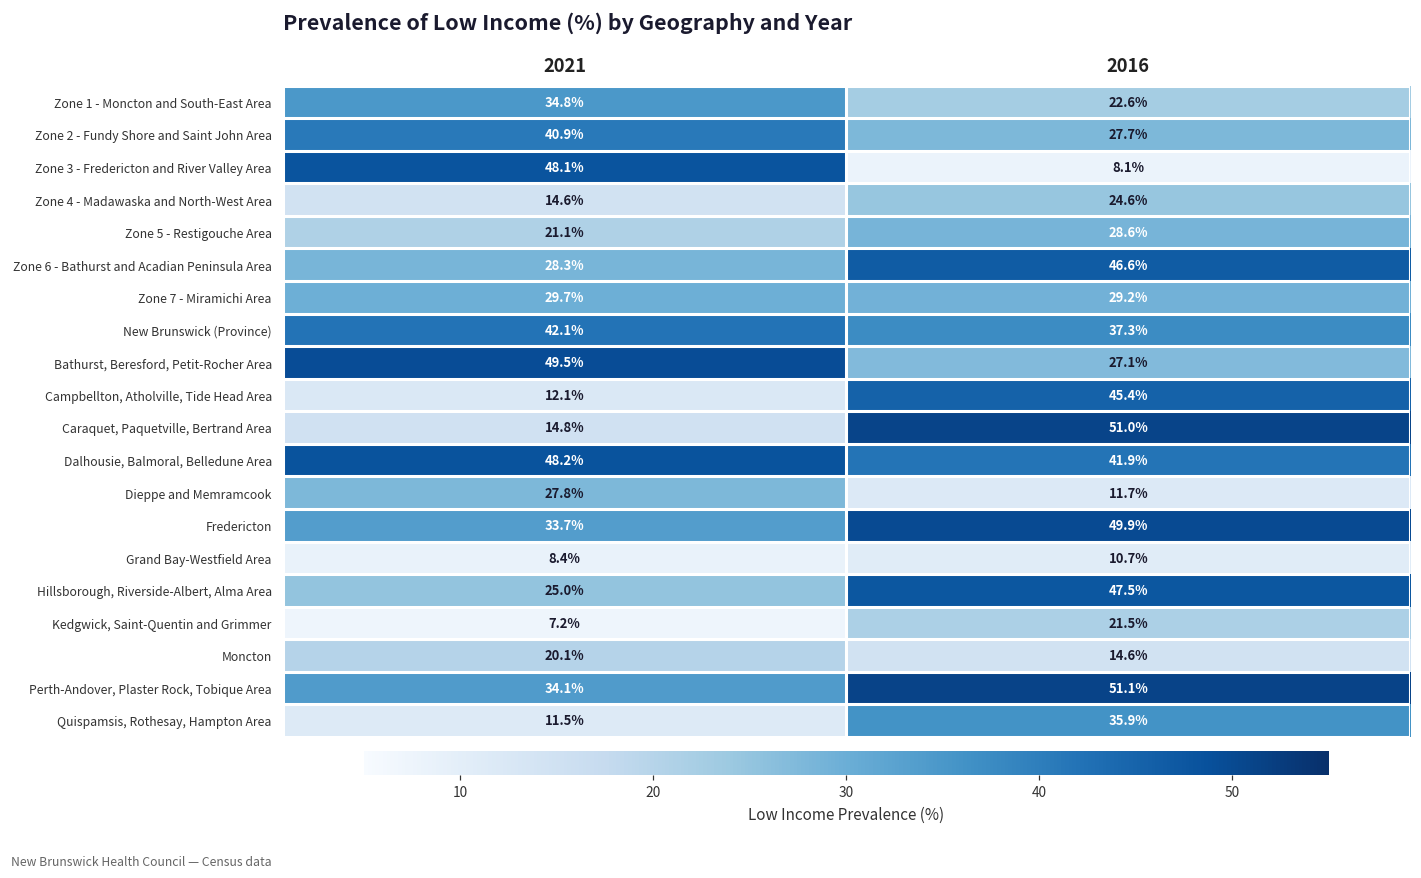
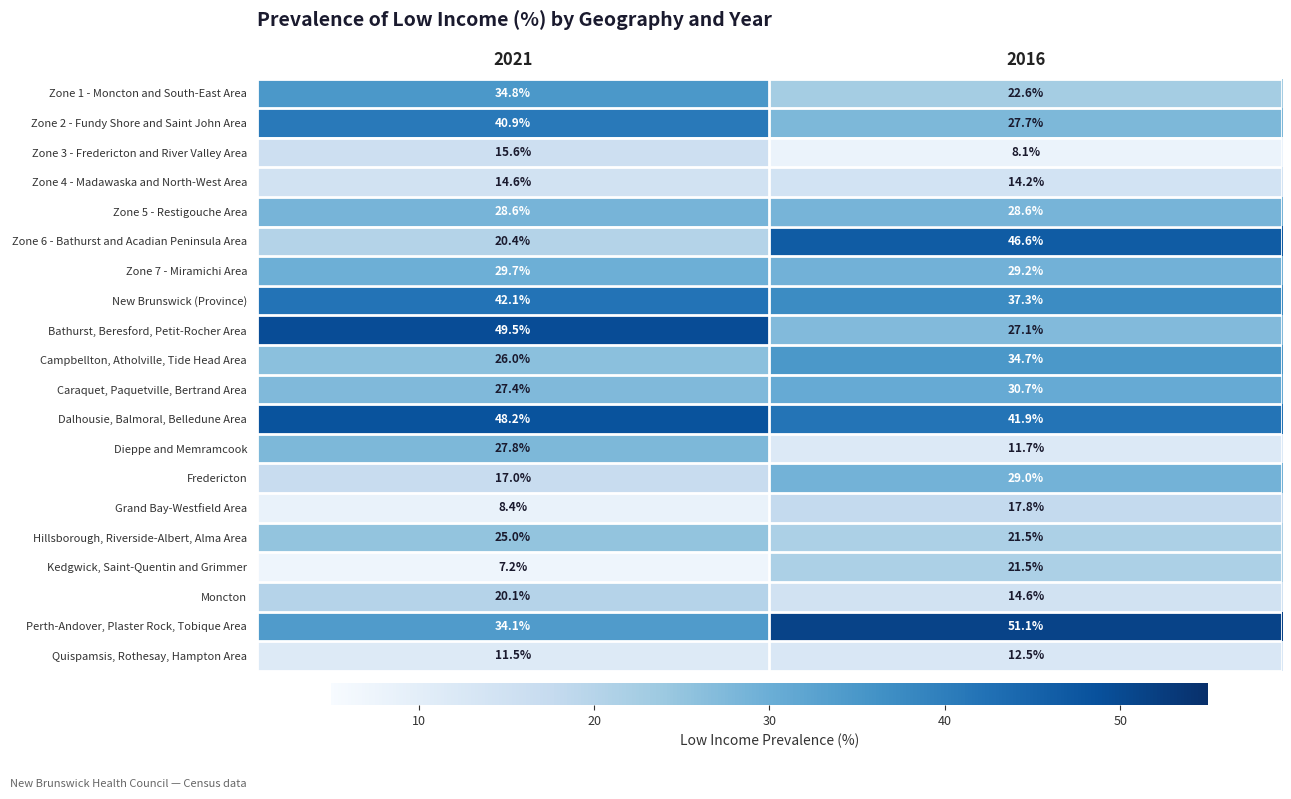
  {
    "Zone 1 - Moncton and South-East Area": {
      "2021": "34.8%",
      "2016": "22.6%"
    },
    "Zone 2 - Fundy Shore and Saint John Area": {
      "2021": "40.9%",
      "2016": "27.7%"
    },
    "Zone 3 - Fredericton and River Valley Area": {
-     "2021": "48.1%",
+     "2021": "15.6%",
      "2016": "8.1%"
    },
    "Zone 4 - Madawaska and North-West Area": {
      "2021": "14.6%",
-     "2016": "24.6%"
+     "2016": "14.2%"
    },
    "Zone 5 - Restigouche Area": {
-     "2021": "21.1%",
+     "2021": "28.6%",
      "2016": "28.6%"
    },
    "Zone 6 - Bathurst and Acadian Peninsula Area": {
-     "2021": "28.3%",
+     "2021": "20.4%",
      "2016": "46.6%"
    },
    "Zone 7 - Miramichi Area": {
      "2021": "29.7%",
      "2016": "29.2%"
    },
    "New Brunswick (Province)": {
      "2021": "42.1%",
      "2016": "37.3%"
    },
    "Bathurst, Beresford, Petit-Rocher Area": {
      "2021": "49.5%",
      "2016": "27.1%"
    },
    "Campbellton, Atholville, Tide Head Area": {
-     "2021": "12.1%",
-     "2016": "45.4%"
+     "2021": "26.0%",
+     "2016": "34.7%"
    },
    "Caraquet, Paquetville, Bertrand Area": {
-     "2021": "14.8%",
-     "2016": "51.0%"
+     "2021": "27.4%",
+     "2016": "30.7%"
    },
    "Dalhousie, Balmoral, Belledune Area": {
      "2021": "48.2%",
      "2016": "41.9%"
    },
    "Dieppe and Memramcook": {
      "2021": "27.8%",
      "2016": "11.7%"
    },
    "Fredericton": {
-     "2021": "33.7%",
-     "2016": "49.9%"
+     "2021": "17.0%",
+     "2016": "29.0%"
    },
    "Grand Bay-Westfield Area": {
      "2021": "8.4%",
-     "2016": "10.7%"
+     "2016": "17.8%"
    },
    "Hillsborough, Riverside-Albert, Alma Area": {
      "2021": "25.0%",
-     "2016": "47.5%"
+     "2016": "21.5%"
    },
    "Kedgwick, Saint-Quentin and Grimmer": {
      "2021": "7.2%",
      "2016": "21.5%"
    },
    "Moncton": {
      "2021": "20.1%",
      "2016": "14.6%"
    },
    "Perth-Andover, Plaster Rock, Tobique Area": {
      "2021": "34.1%",
      "2016": "51.1%"
    },
    "Quispamsis, Rothesay, Hampton Area": {
      "2021": "11.5%",
-     "2016": "35.9%"
+     "2016": "12.5%"
    }
  }
